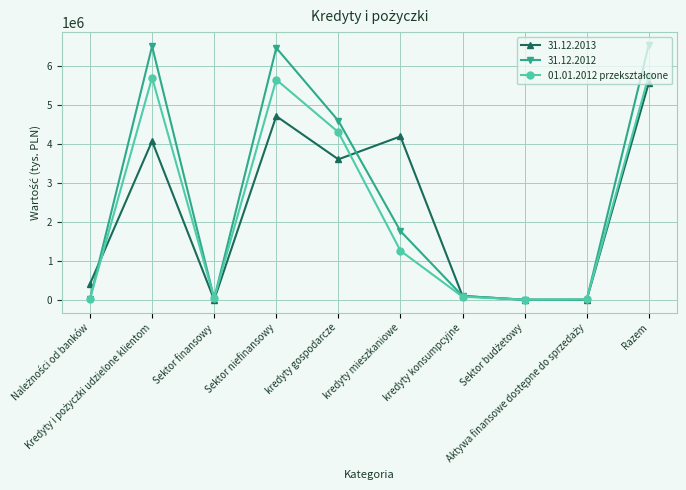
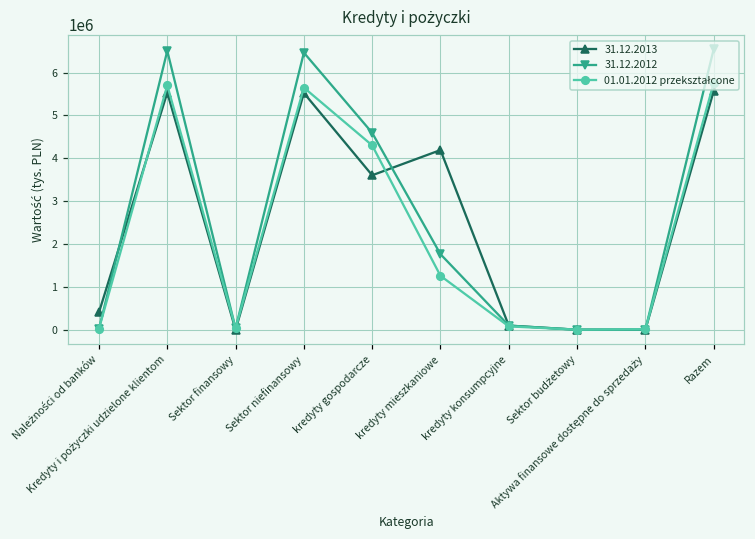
  {
    "31.12.2013": {
      "Należności od banków": 400000,
-     "Kredyty i pożyczki udzielone klientom": 4100000,
-     "Sektor niefinansowy": 4700000,
+     "Kredyty i pożyczki udzielone klientom": 5500000,
+     "Sektor niefinansowy": 5500000,
      "kredyty gospodarcze": 3600000,
      "kredyty mieszkaniowe": 4200000
    }
  }
